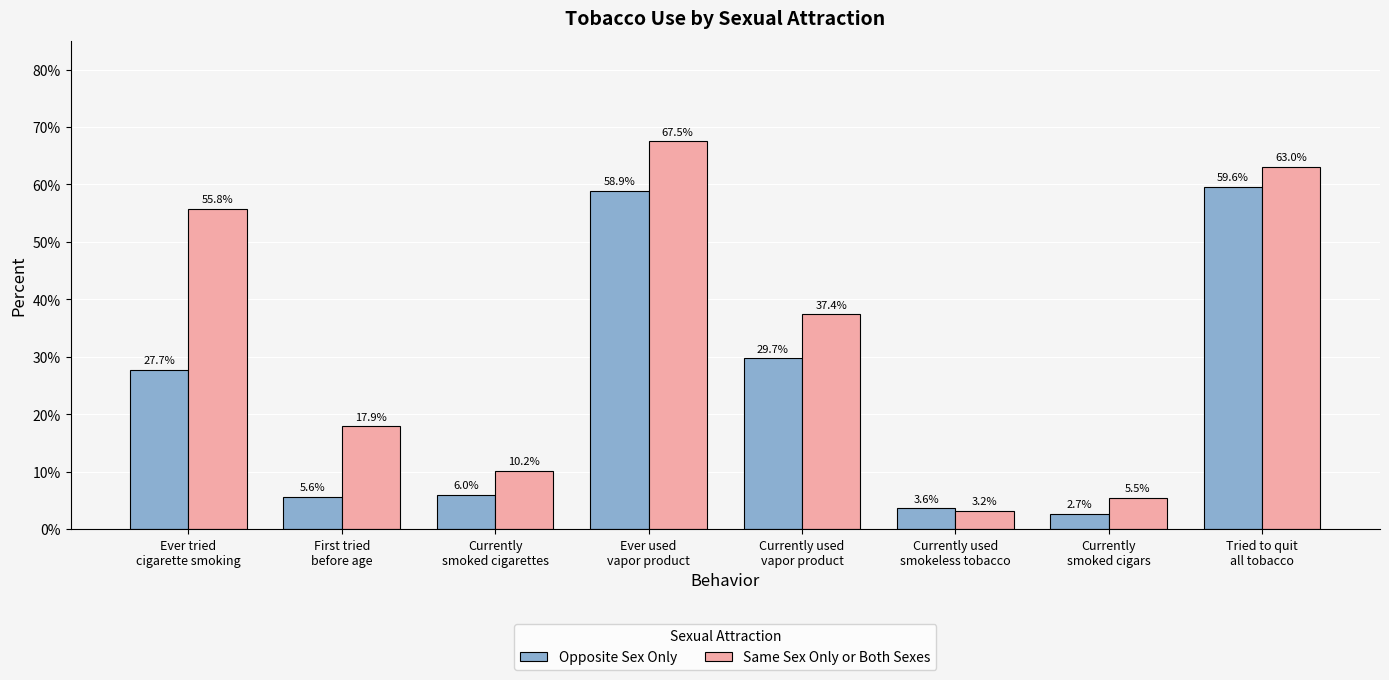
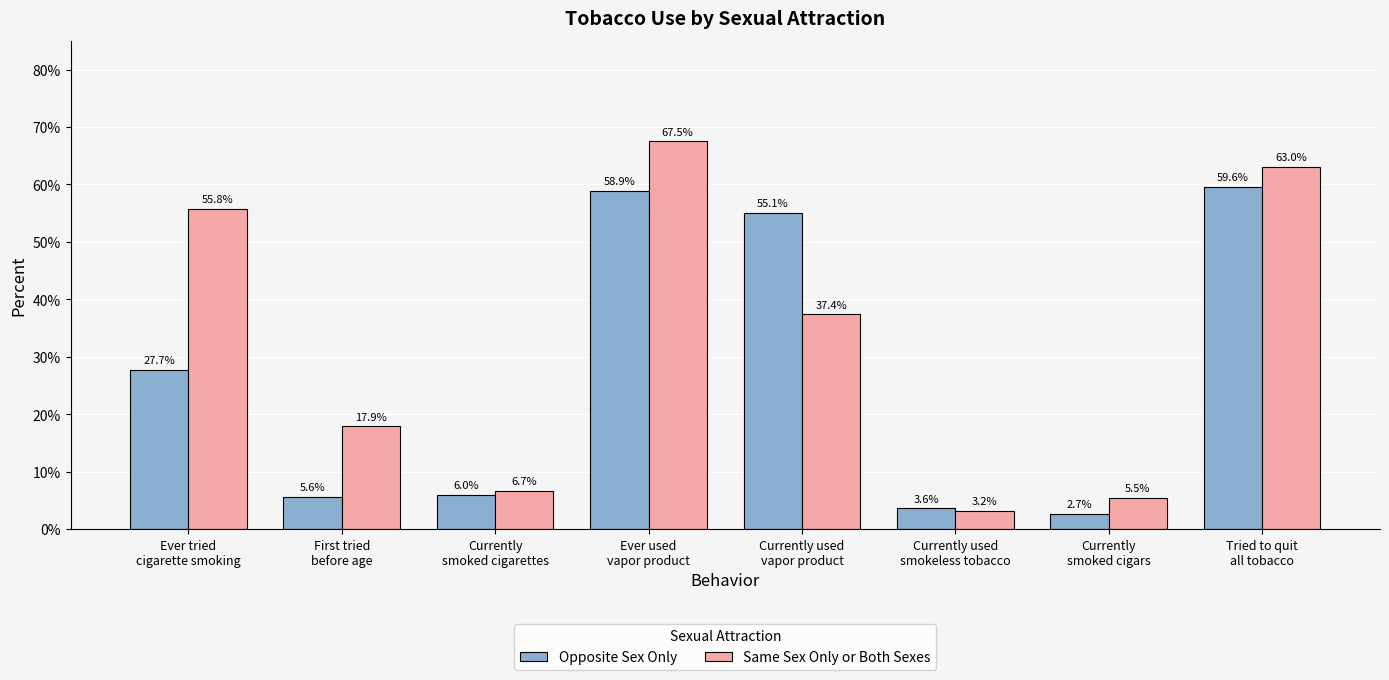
  {
    "Opposite Sex Only": {
      "Ever tried cigarette smoking": "27.7%",
      "First tried before age": "5.6%",
      "Currently smoked cigarettes": "6.0%",
      "Ever used vapor product": "58.9%",
-     "Currently used vapor product": "29.7%",
+     "Currently used vapor product": "55.1%",
      "Currently used smokeless tobacco": "3.6%",
      "Currently smoked cigars": "2.7%",
      "Tried to quit all tobacco": "59.6%"
    },
    "Same Sex Only or Both Sexes": {
      "Ever tried cigarette smoking": "55.8%",
      "First tried before age": "17.9%",
-     "Currently smoked cigarettes": "10.2%",
+     "Currently smoked cigarettes": "6.7%",
      "Ever used vapor product": "67.5%",
      "Currently used vapor product": "37.4%",
      "Currently used smokeless tobacco": "3.2%",
      "Currently smoked cigars": "5.5%",
      "Tried to quit all tobacco": "63.0%"
    }
  }
